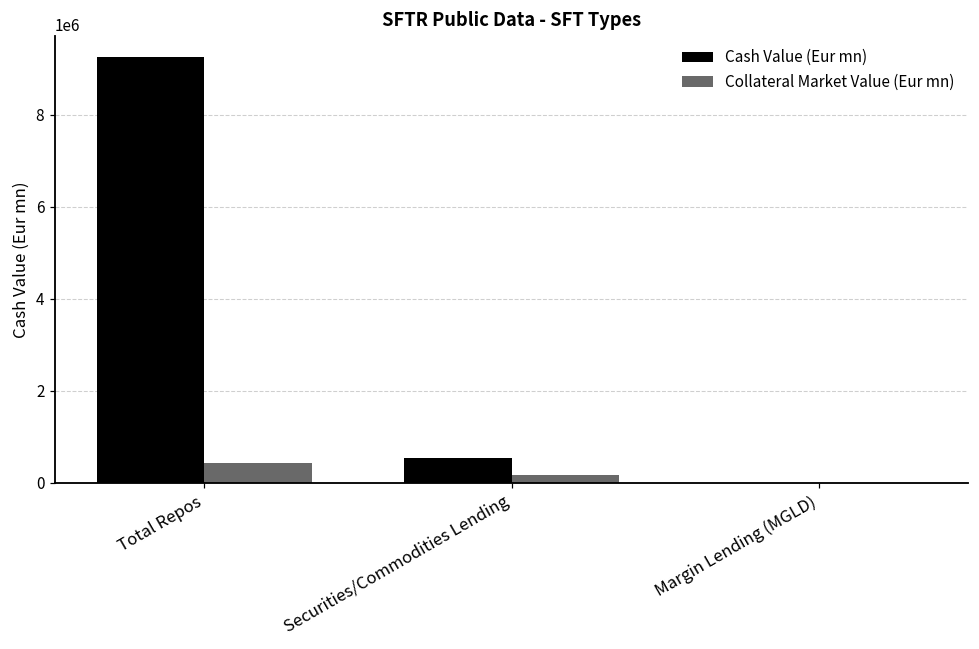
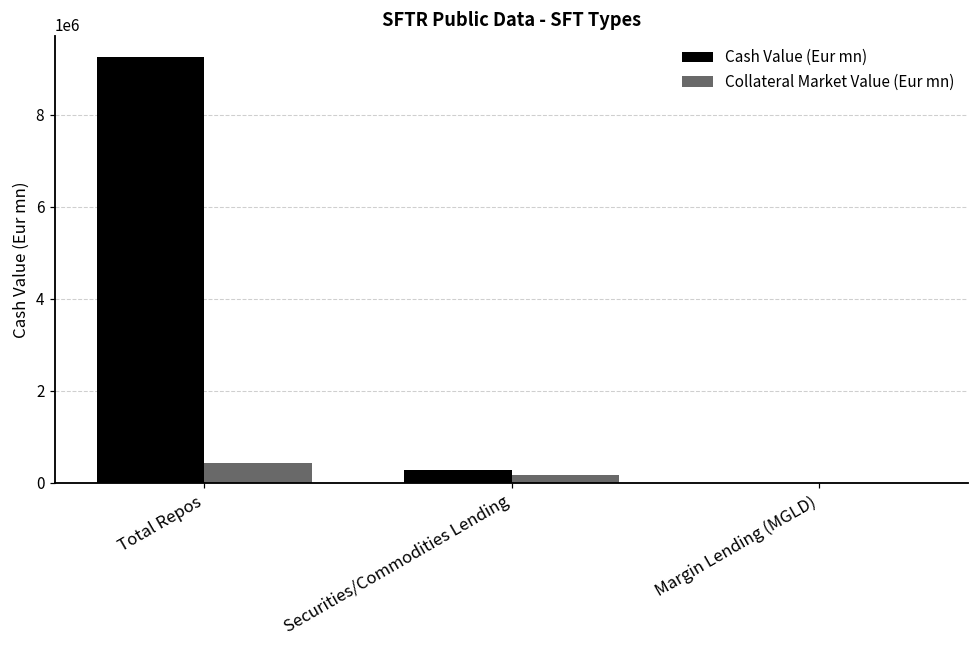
  {
    "Cash Value (Eur mn)": {
      "Total Repos": 9300000,
-     "Securities/Commodities Lending": 500000
+     "Securities/Commodities Lending": 300000
    },
    "Collateral Market Value (Eur mn)": {
      "Total Repos": 400000,
      "Securities/Commodities Lending": 200000
    }
  }
